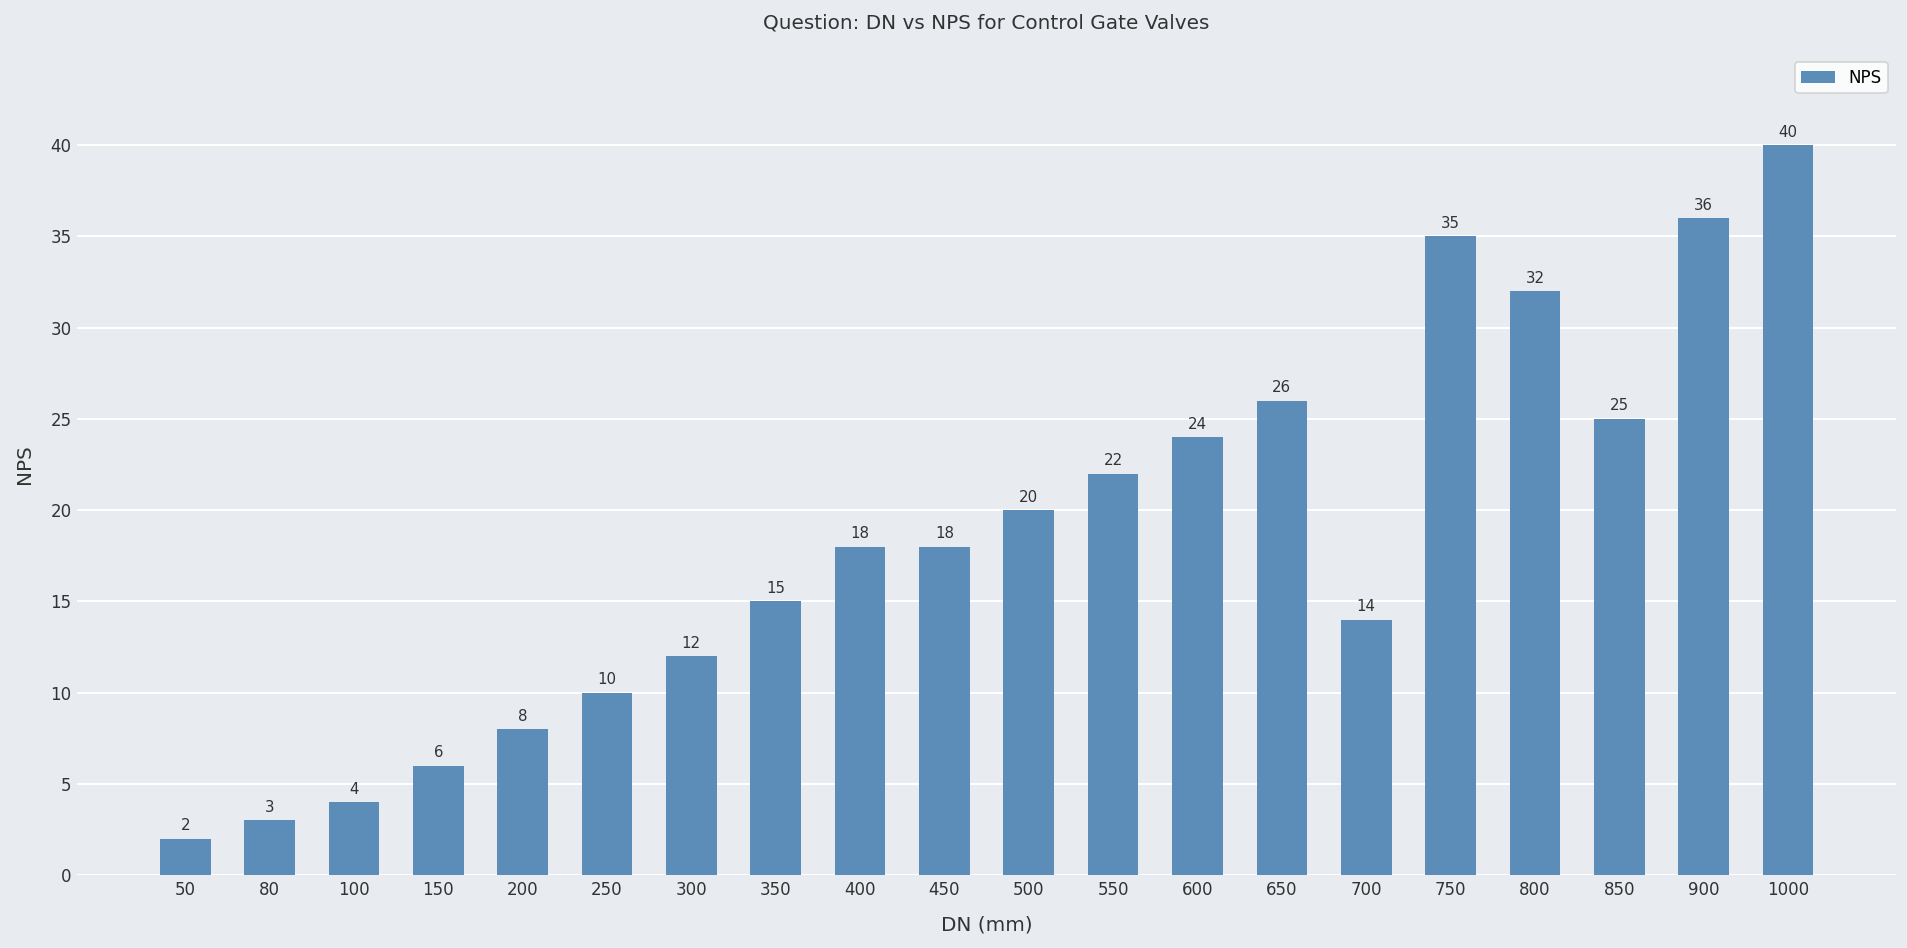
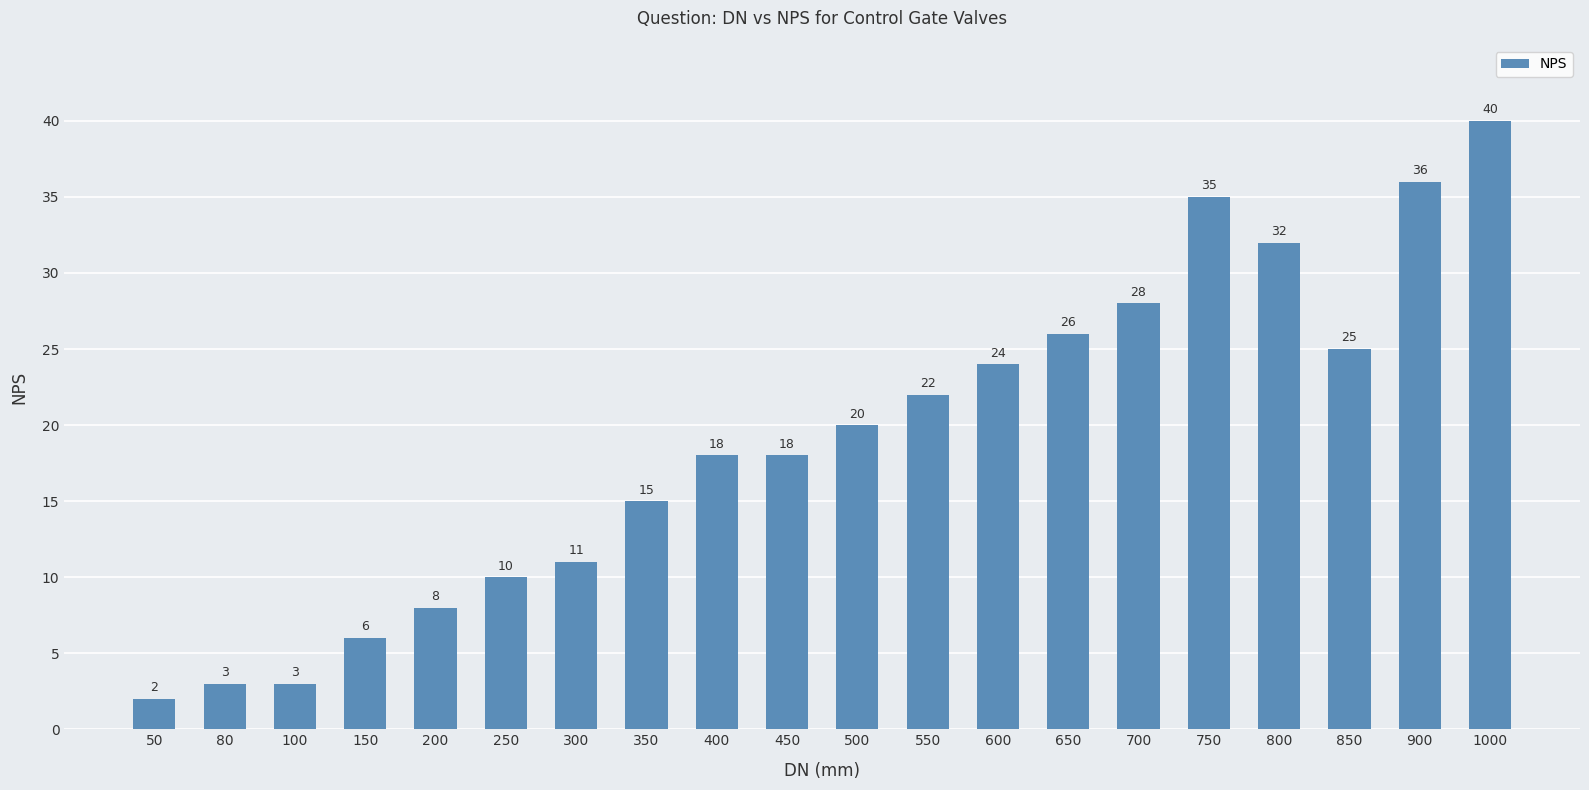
  {
    "50": 2,
    "80": 3,
-   "100": 4,
+   "100": 3,
    "150": 6,
    "200": 8,
    "250": 10,
-   "300": 12,
+   "300": 11,
    "350": 15,
    "400": 18,
    "450": 18,
    "500": 20,
    "550": 22,
    "600": 24,
    "650": 26,
-   "700": 14,
+   "700": 28,
    "750": 35,
    "800": 32,
    "850": 25,
    "900": 36,
    "1000": 40
  }
